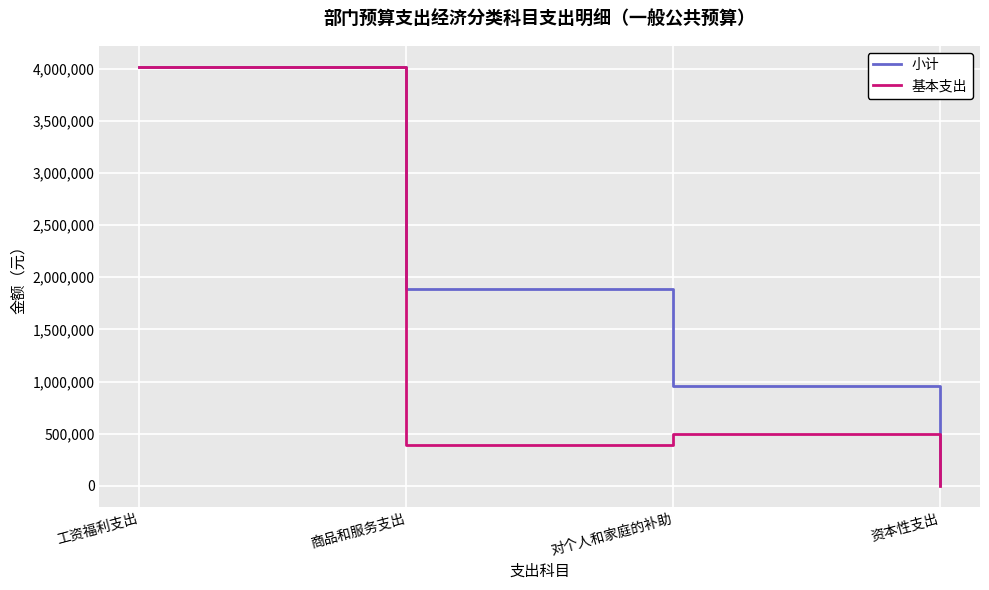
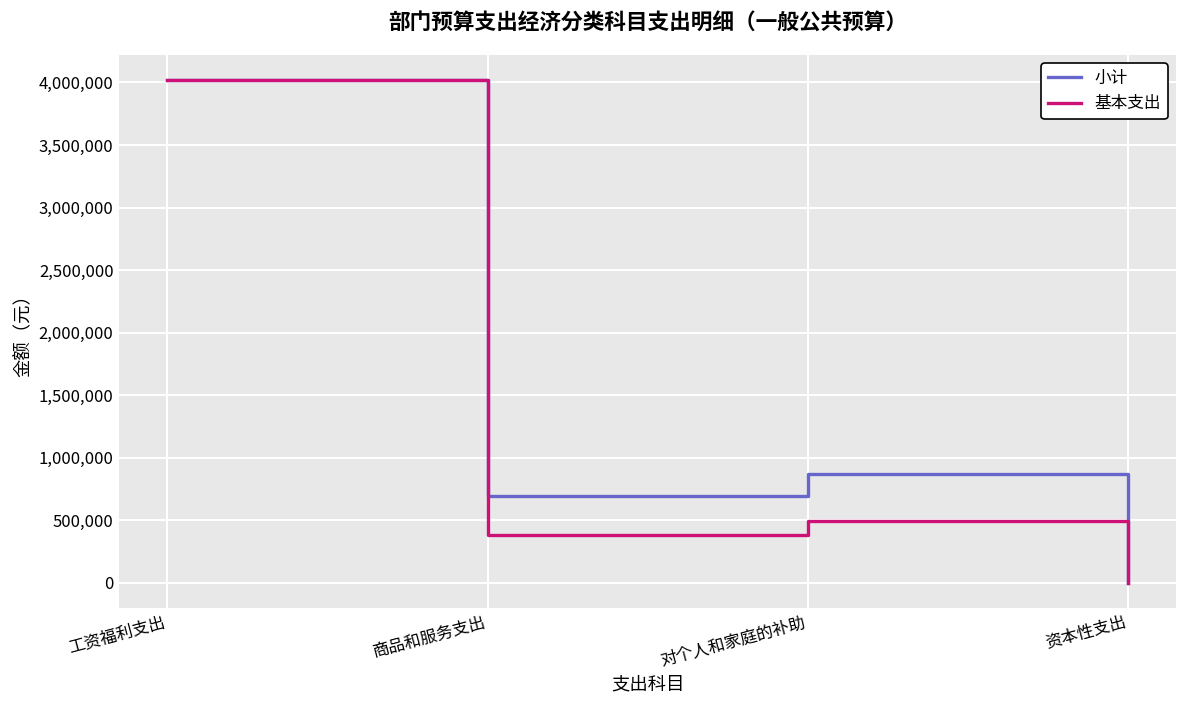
  {
    "小计": {
-     "商品和服务支出": "1,890,000",
-     "对个人和家庭的补助": "950,000"
+     "商品和服务支出": "700,000",
+     "对个人和家庭的补助": "870,000"
    },
    "基本支出": {
      "商品和服务支出": "390,000",
      "对个人和家庭的补助": "500,000"
    }
  }
